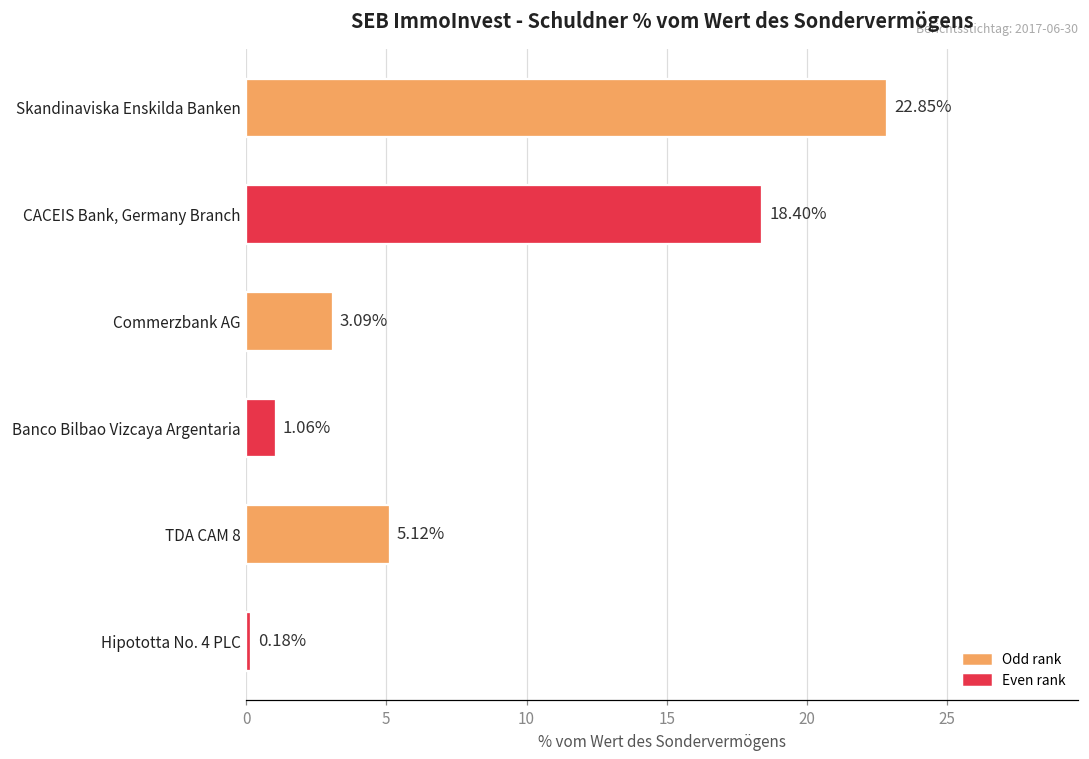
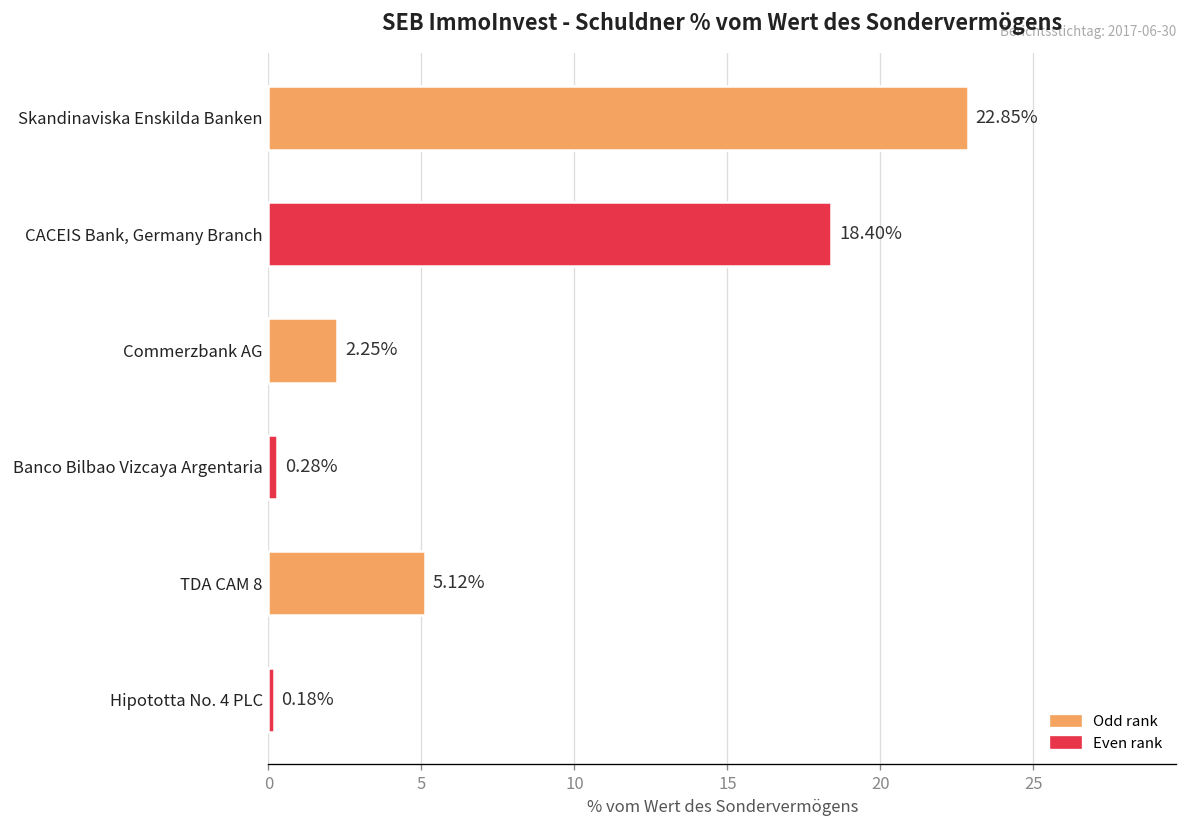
  {
    "Skandinaviska Enskilda Banken": "22.85%",
    "CACEIS Bank, Germany Branch": "18.40%",
-   "Commerzbank AG": "3.09%",
-   "Banco Bilbao Vizcaya Argentaria": "1.06%",
+   "Commerzbank AG": "2.25%",
+   "Banco Bilbao Vizcaya Argentaria": "0.28%",
    "TDA CAM 8": "5.12%",
    "Hipototta No. 4 PLC": "0.18%"
  }
